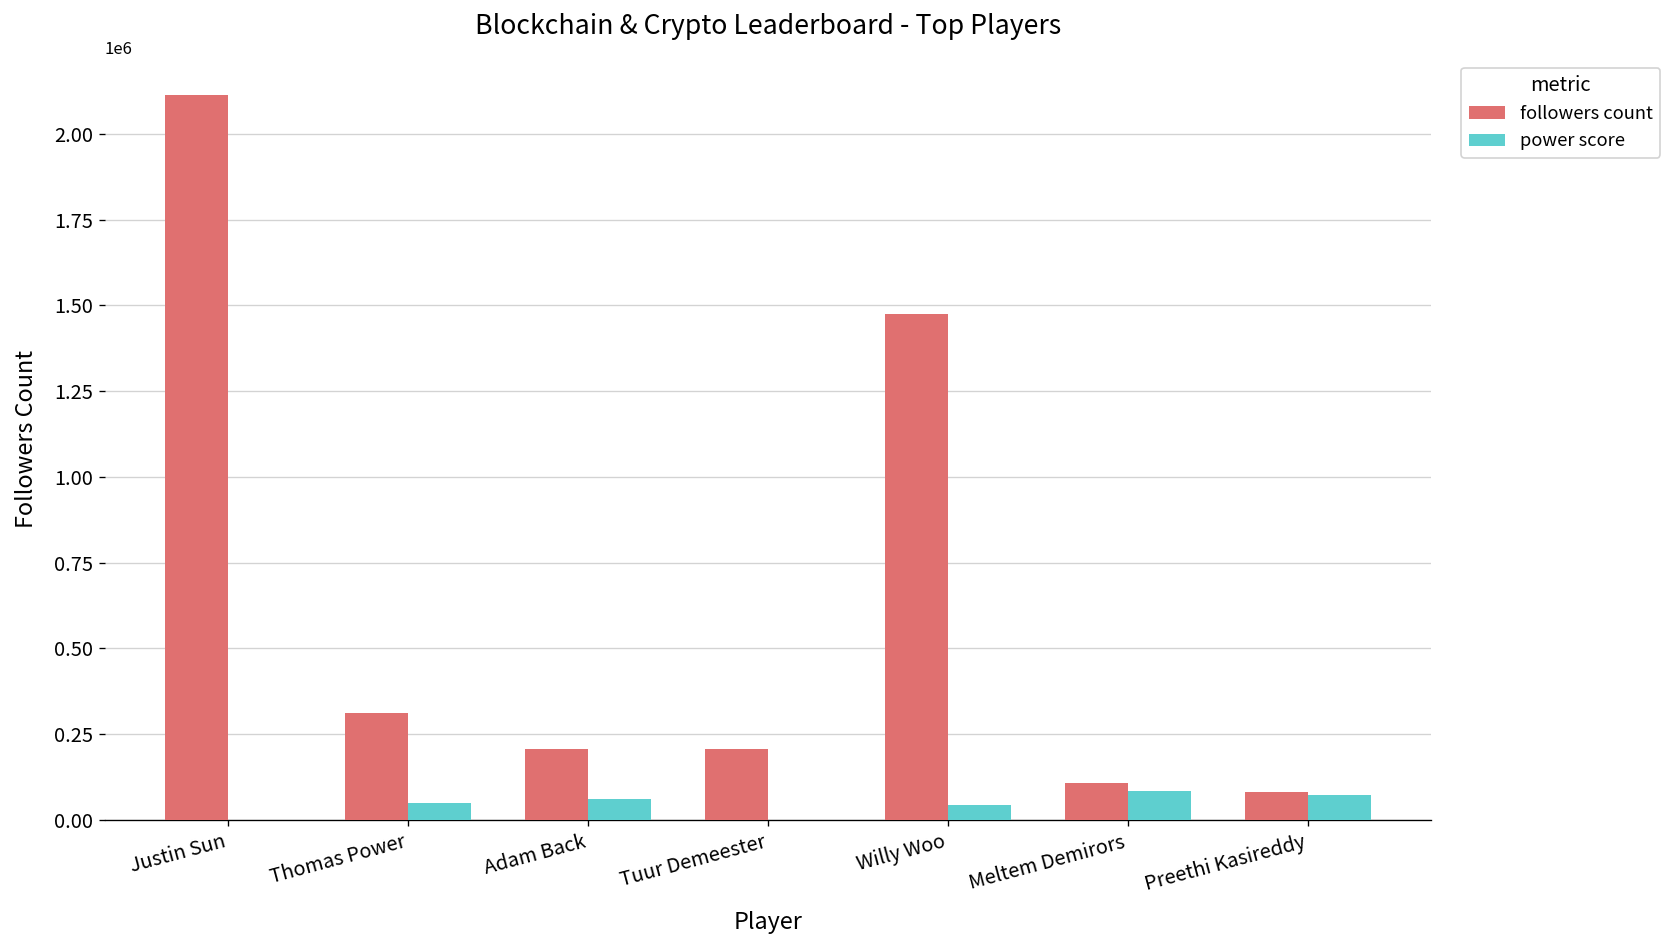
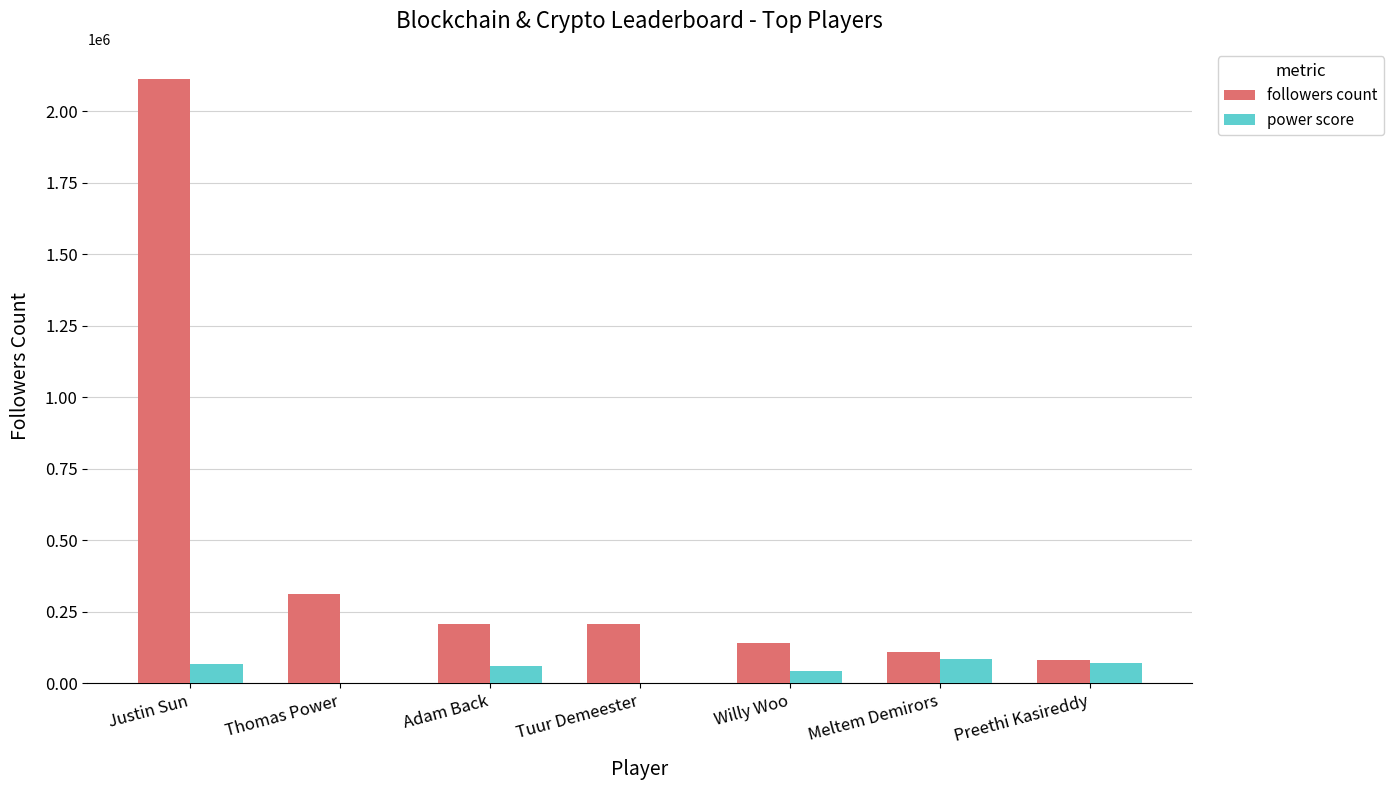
  {
    "followers count": {
      "Justin Sun": 2110000,
      "Thomas Power": 310000,
      "Adam Back": 210000,
      "Tuur Demeester": 210000,
-     "Willy Woo": 1470000,
+     "Willy Woo": 140000,
      "Meltem Demirors": 110000,
      "Preethi Kasireddy": 80000
    },
    "power score": {
-     "Justin Sun": 0,
-     "Thomas Power": 50000,
+     "Justin Sun": 70000,
+     "Thomas Power": 0,
      "Adam Back": 60000,
      "Willy Woo": 40000,
      "Meltem Demirors": 90000,
      "Preethi Kasireddy": 70000
    }
  }
